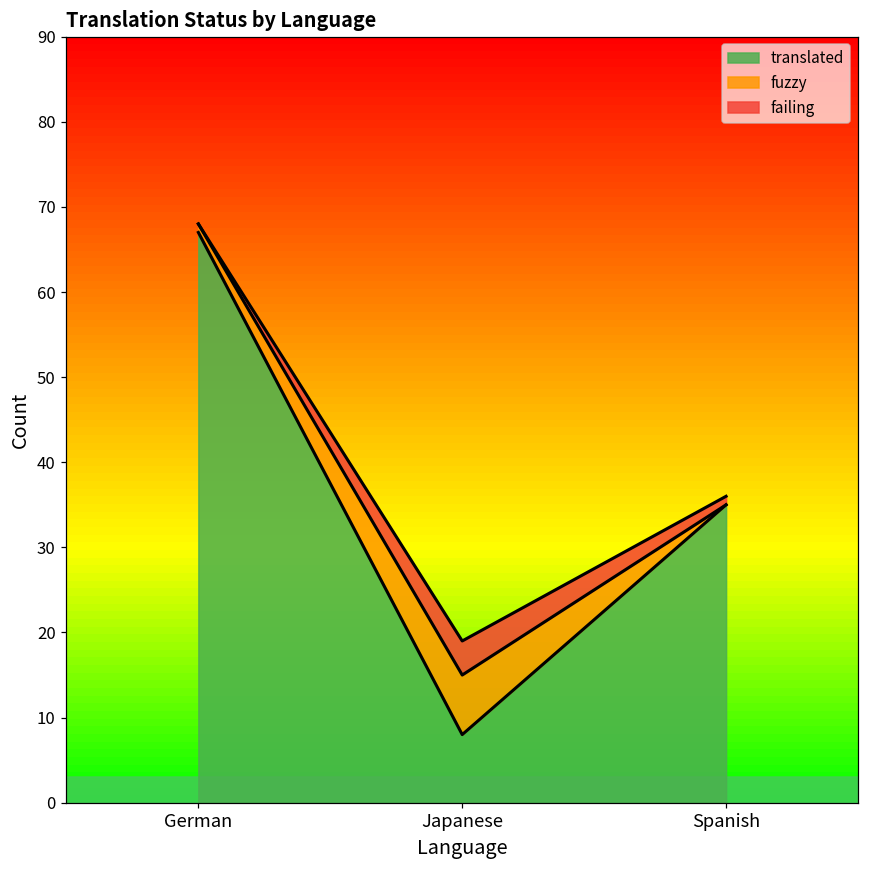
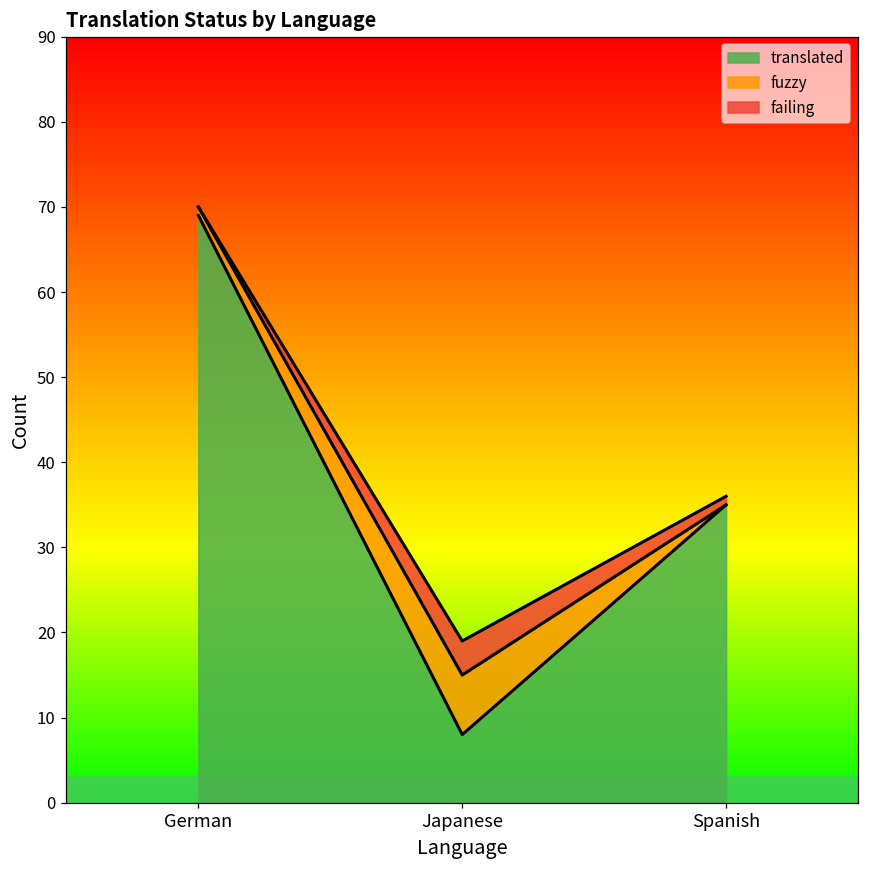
  {
    "translated": {
-     "German": 67,
+     "German": 69,
      "Japanese": 8
    },
    "fuzzy": {
      "Japanese": 7
    },
    "failing": {
      "Japanese": 4,
      "Spanish": 1
    }
  }
